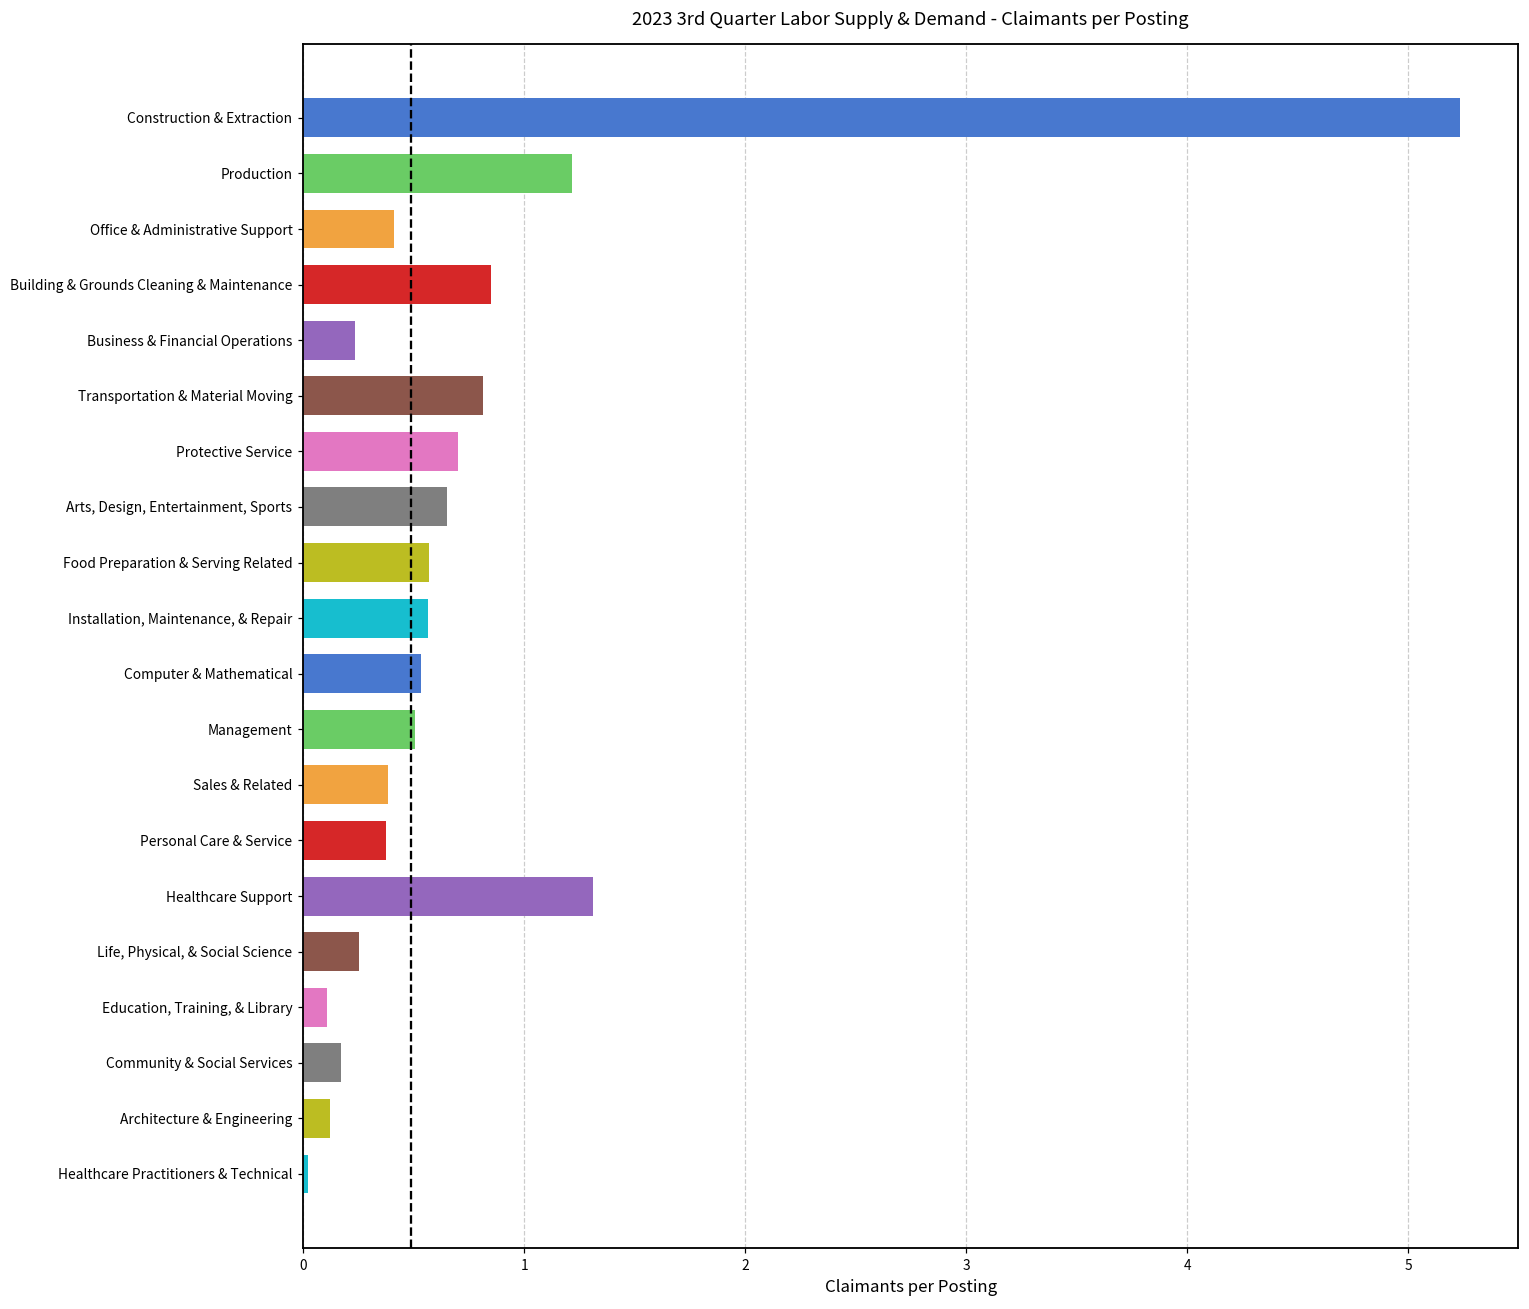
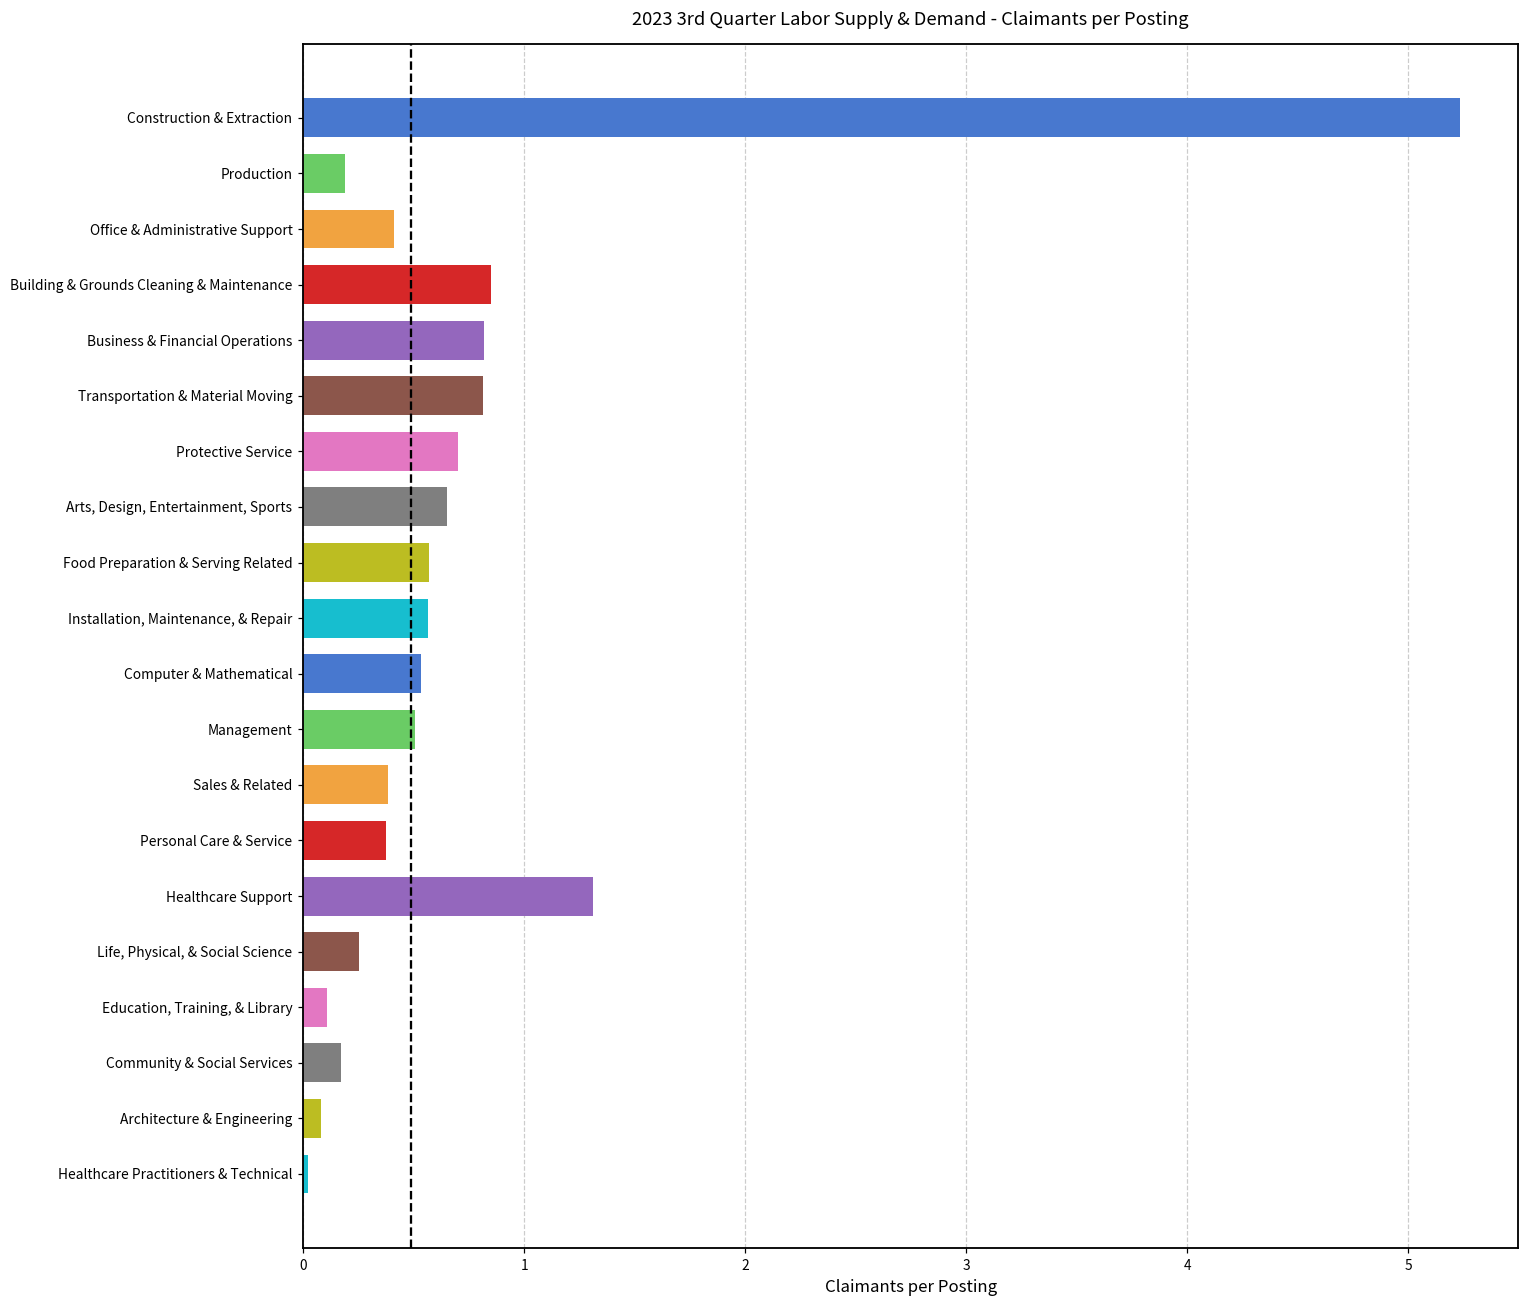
  {
    "Construction & Extraction": 5.24,
-   "Production": 1.22,
+   "Production": 0.19,
    "Office & Administrative Support": 0.41,
    "Building & Grounds Cleaning & Maintenance": 0.85,
-   "Business & Financial Operations": 0.24,
+   "Business & Financial Operations": 0.82,
    "Transportation & Material Moving": 0.81,
    "Protective Service": 0.70,
    "Arts, Design, Entertainment, Sports": 0.65,
    "Food Preparation & Serving Related": 0.57,
    "Installation, Maintenance, & Repair": 0.56,
    "Computer & Mathematical": 0.53,
    "Management": 0.51,
    "Sales & Related": 0.38,
    "Personal Care & Service": 0.38,
    "Healthcare Support": 1.31,
    "Life, Physical, & Social Science": 0.25,
    "Education, Training, & Library": 0.11,
    "Community & Social Services": 0.17,
-   "Architecture & Engineering": 0.12,
+   "Architecture & Engineering": 0.08,
    "Healthcare Practitioners & Technical": 0.02
  }
